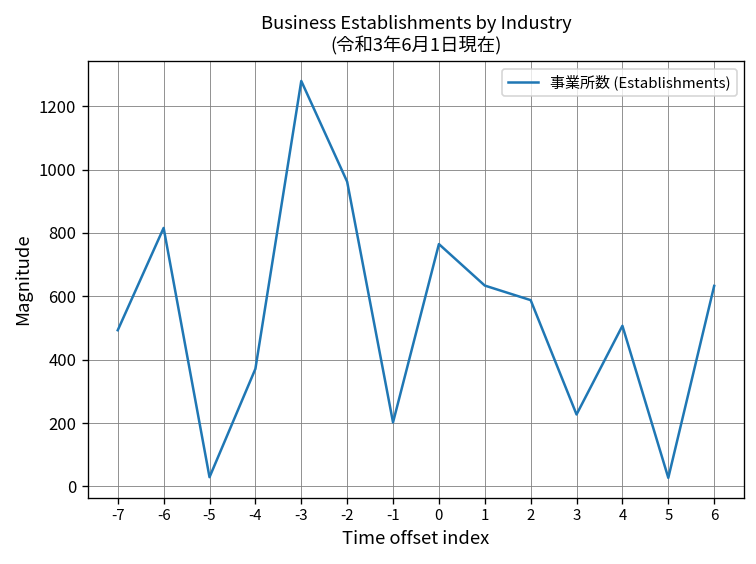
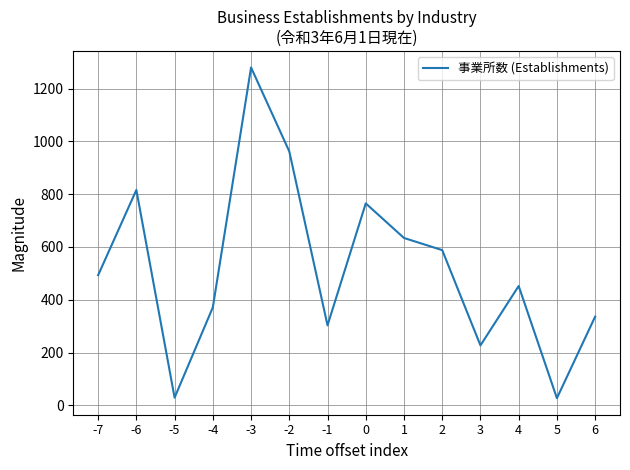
  {
    "-7": 490,
    "-6": 820,
    "-5": 30,
    "-4": 370,
    "-3": 1280,
    "-2": 960,
-   "-1": 200,
+   "-1": 300,
    "0": 770,
    "1": 630,
    "2": 590,
    "3": 230,
-   "4": 510,
+   "4": 450,
    "5": 30,
-   "6": 630
+   "6": 340
  }
